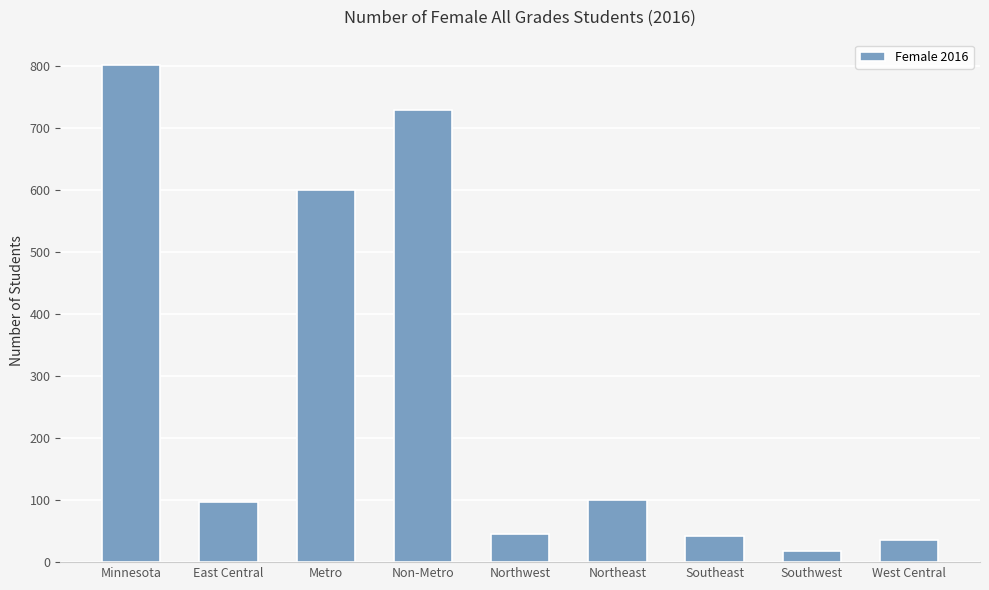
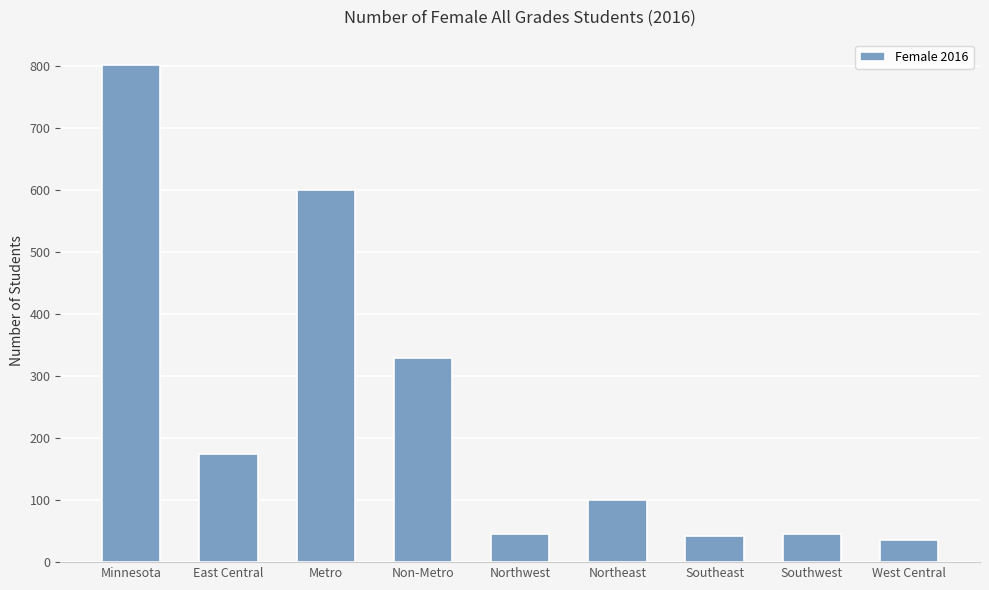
  {
    "Minnesota": 800,
-   "East Central": 100,
+   "East Central": 170,
    "Metro": 600,
-   "Non-Metro": 730,
+   "Non-Metro": 330,
    "Northwest": 50,
    "Northeast": 100,
    "Southeast": 40,
-   "Southwest": 20,
+   "Southwest": 50,
    "West Central": 40
  }
